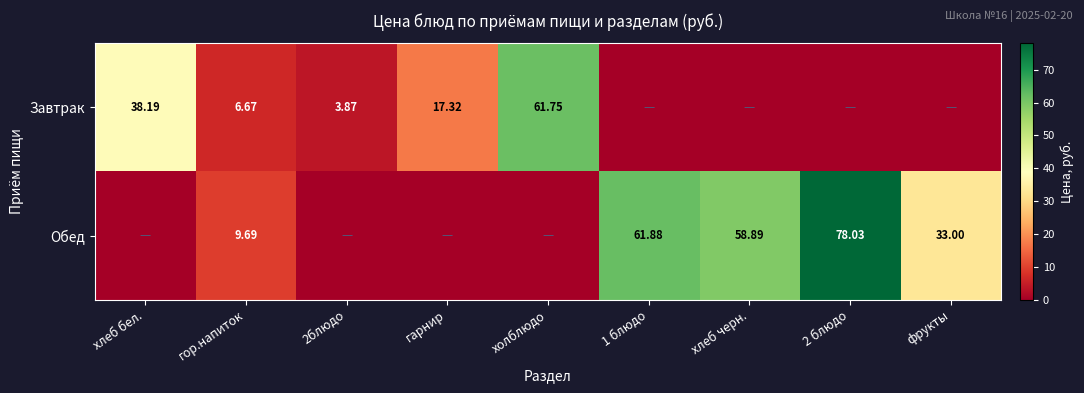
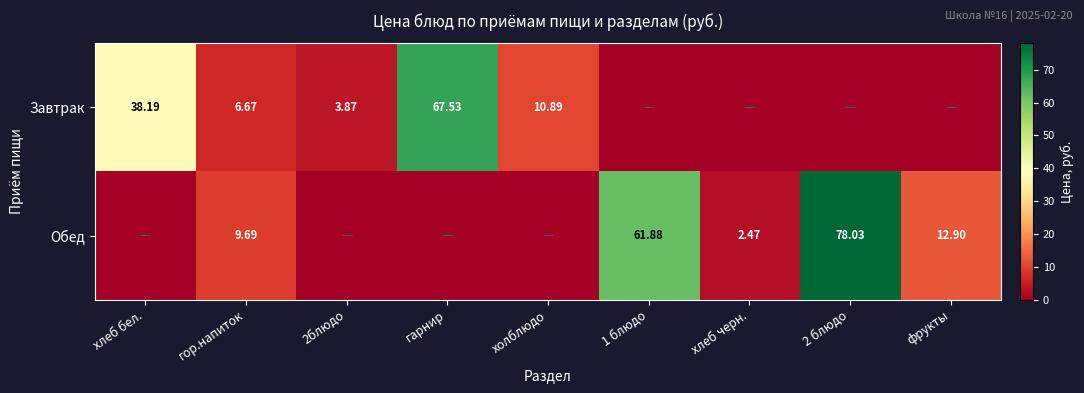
  {
    "Завтрак": {
      "хлеб бел.": 38.19,
      "гор.напиток": 6.67,
      "2блюдо": 3.87,
-     "гарнир": 17.32,
-     "холблюдо": 61.75
+     "гарнир": 67.53,
+     "холблюдо": 10.89
    },
    "Обед": {
      "гор.напиток": 9.69,
      "1 блюдо": 61.88,
-     "хлеб черн.": 58.89,
+     "хлеб черн.": 2.47,
      "2 блюдо": 78.03,
-     "фрукты": 33.00
+     "фрукты": 12.90
    }
  }
